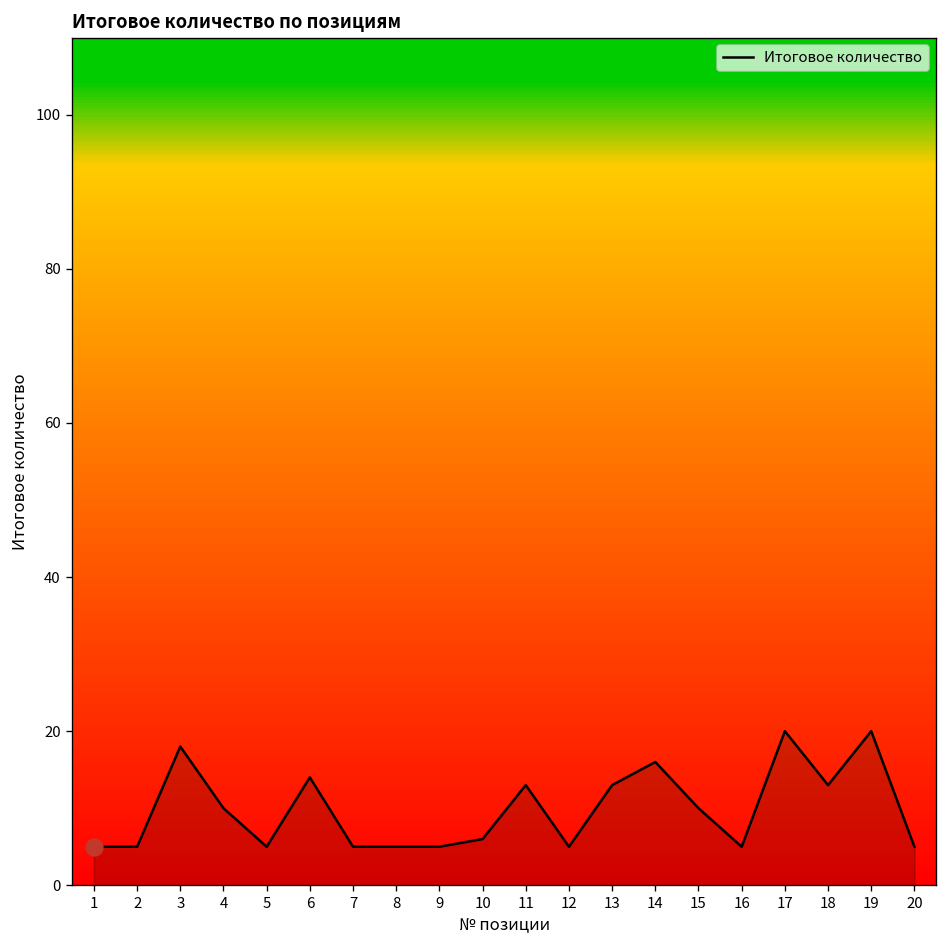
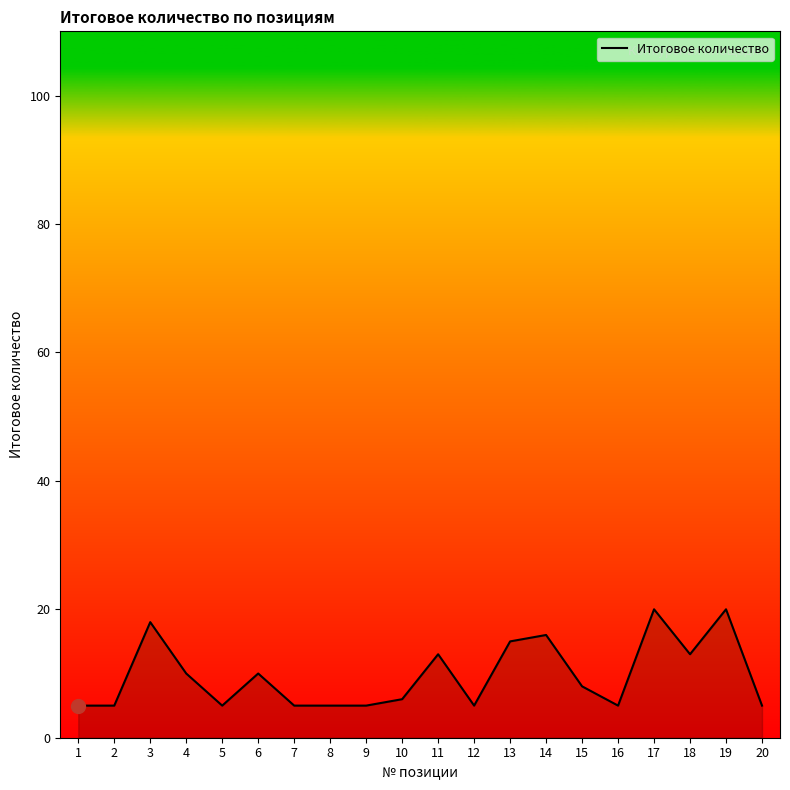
  {
    "Итоговое количество": {
      "2": 5,
      "3": 18,
      "4": 10,
      "5": 5,
-     "6": 14,
+     "6": 10,
      "7": 5,
      "8": 5,
      "9": 5,
      "10": 6,
      "11": 13,
      "12": 5,
-     "13": 13,
+     "13": 15,
      "14": 16,
-     "15": 10,
+     "15": 8,
      "16": 5,
      "17": 20,
      "18": 13,
      "19": 20,
      "20": 5
    }
  }
